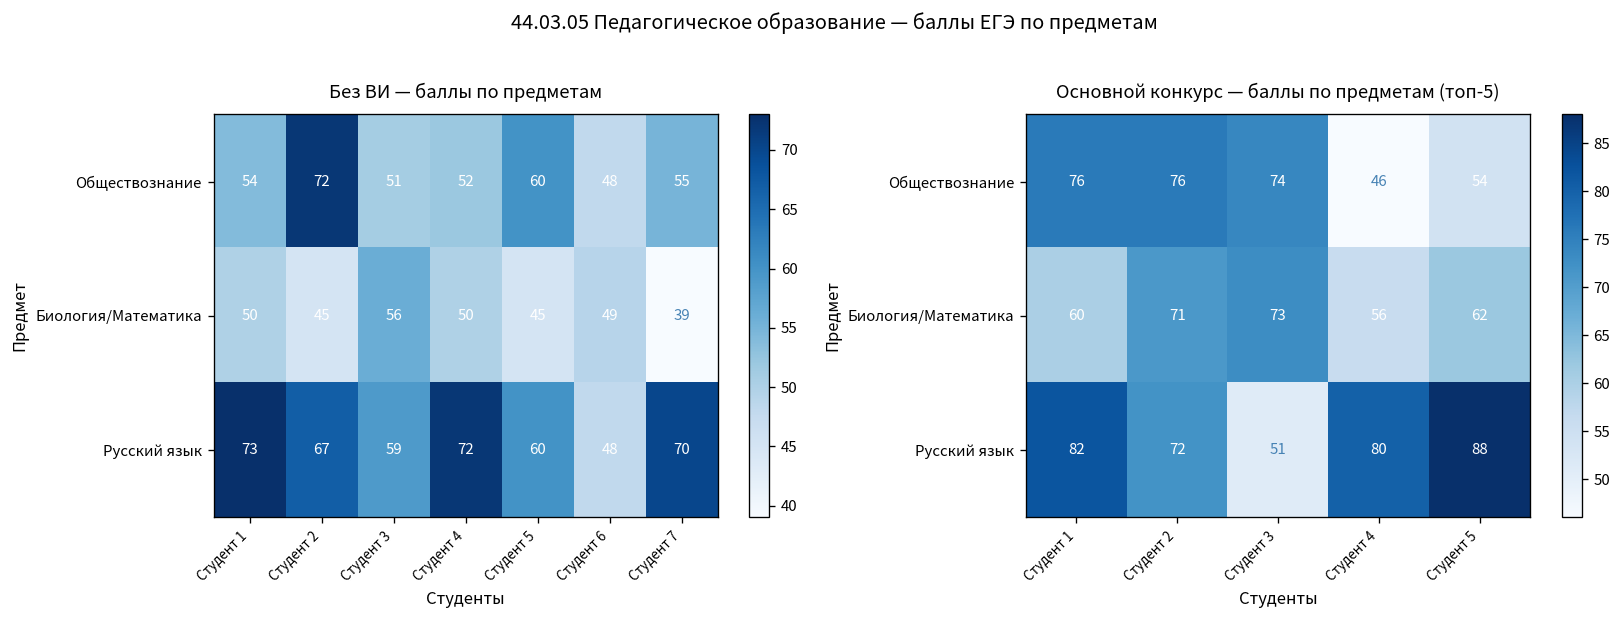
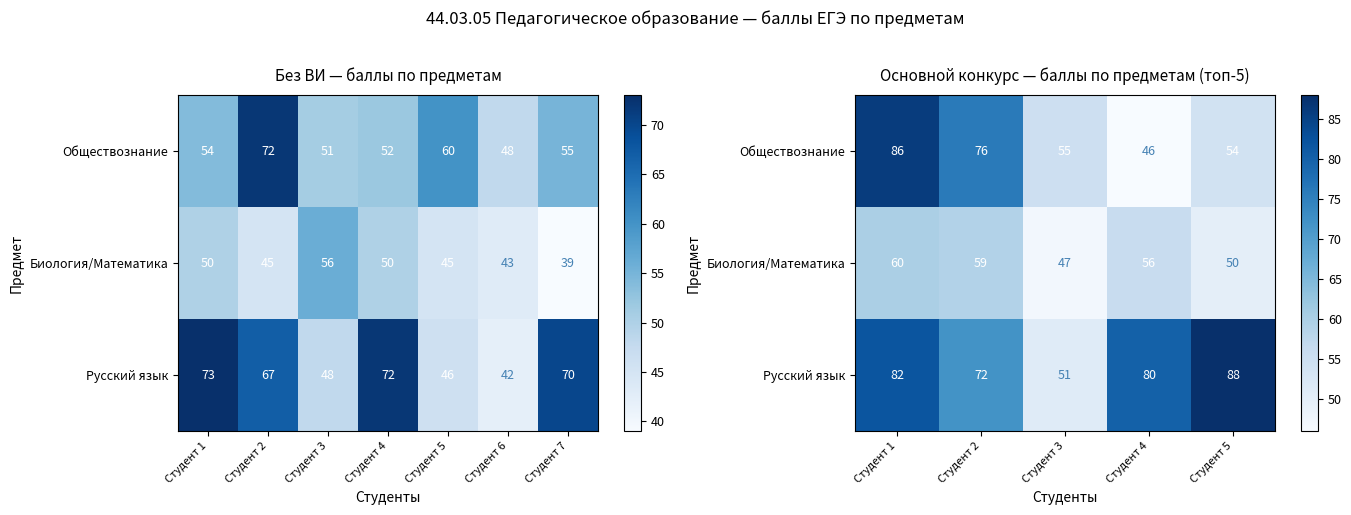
  {
    "Без ВИ — баллы по предметам": {
      "Обществознание": {
        "Студент 1": 54,
        "Студент 2": 72,
        "Студент 3": 51,
        "Студент 4": 52,
        "Студент 5": 60,
        "Студент 6": 48,
        "Студент 7": 55
      },
      "Биология/Математика": {
        "Студент 1": 50,
        "Студент 3": 56,
        "Студент 4": 50,
-       "Студент 6": 49,
+       "Студент 6": 43,
        "Студент 7": 39
      },
      "Русский язык": {
        "Студент 1": 73,
        "Студент 2": 67,
-       "Студент 3": 59,
+       "Студент 3": 48,
        "Студент 4": 72,
-       "Студент 5": 60,
-       "Студент 6": 48,
+       "Студент 5": 46,
+       "Студент 6": 42,
        "Студент 7": 70
      }
    },
    "Основной конкурс — баллы по предметам (топ-5)": {
      "Обществознание": {
-       "Студент 1": 76,
+       "Студент 1": 86,
        "Студент 2": 76,
-       "Студент 3": 74,
+       "Студент 3": 55,
        "Студент 4": 46
      },
      "Биология/Математика": {
        "Студент 1": 60,
-       "Студент 2": 71,
-       "Студент 3": 73,
+       "Студент 2": 59,
+       "Студент 3": 47,
        "Студент 4": 56,
-       "Студент 5": 62
+       "Студент 5": 50
      },
      "Русский язык": {
        "Студент 1": 82,
        "Студент 2": 72,
        "Студент 3": 51,
        "Студент 4": 80,
        "Студент 5": 88
      }
    }
  }
